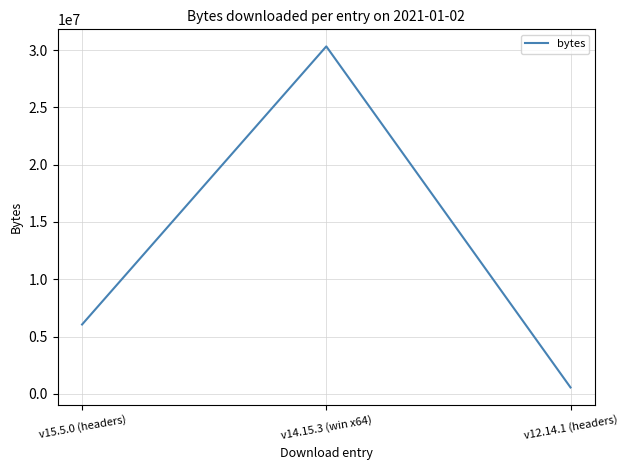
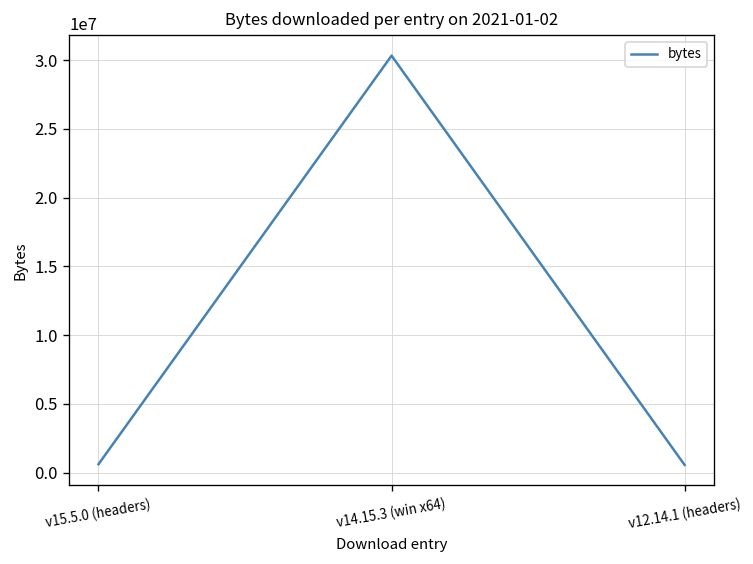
  {
-   "v15.5.0 (headers)": 6000000,
+   "v15.5.0 (headers)": 600000,
    "v14.15.3 (win x64)": 30300000,
    "v12.14.1 (headers)": 600000
  }
